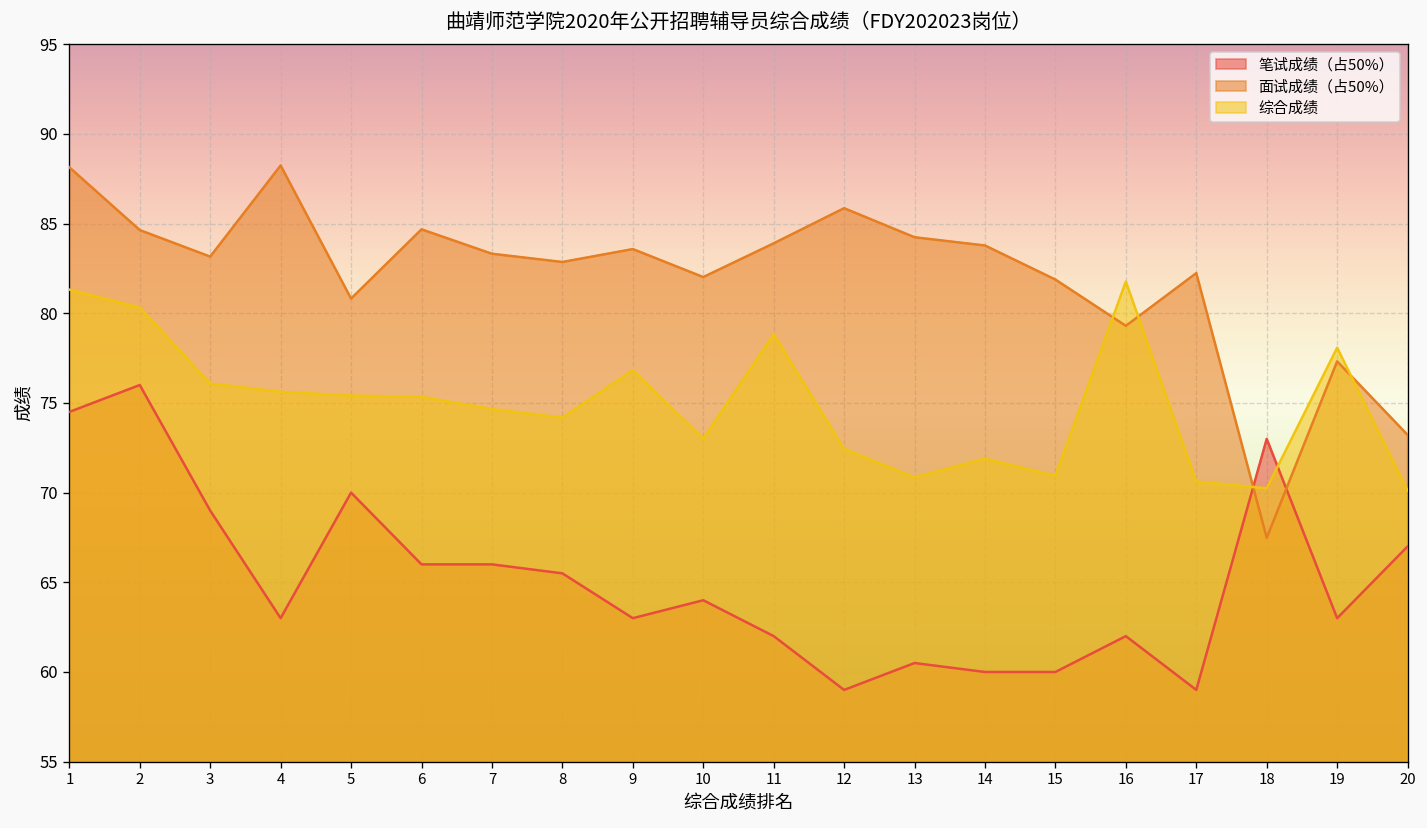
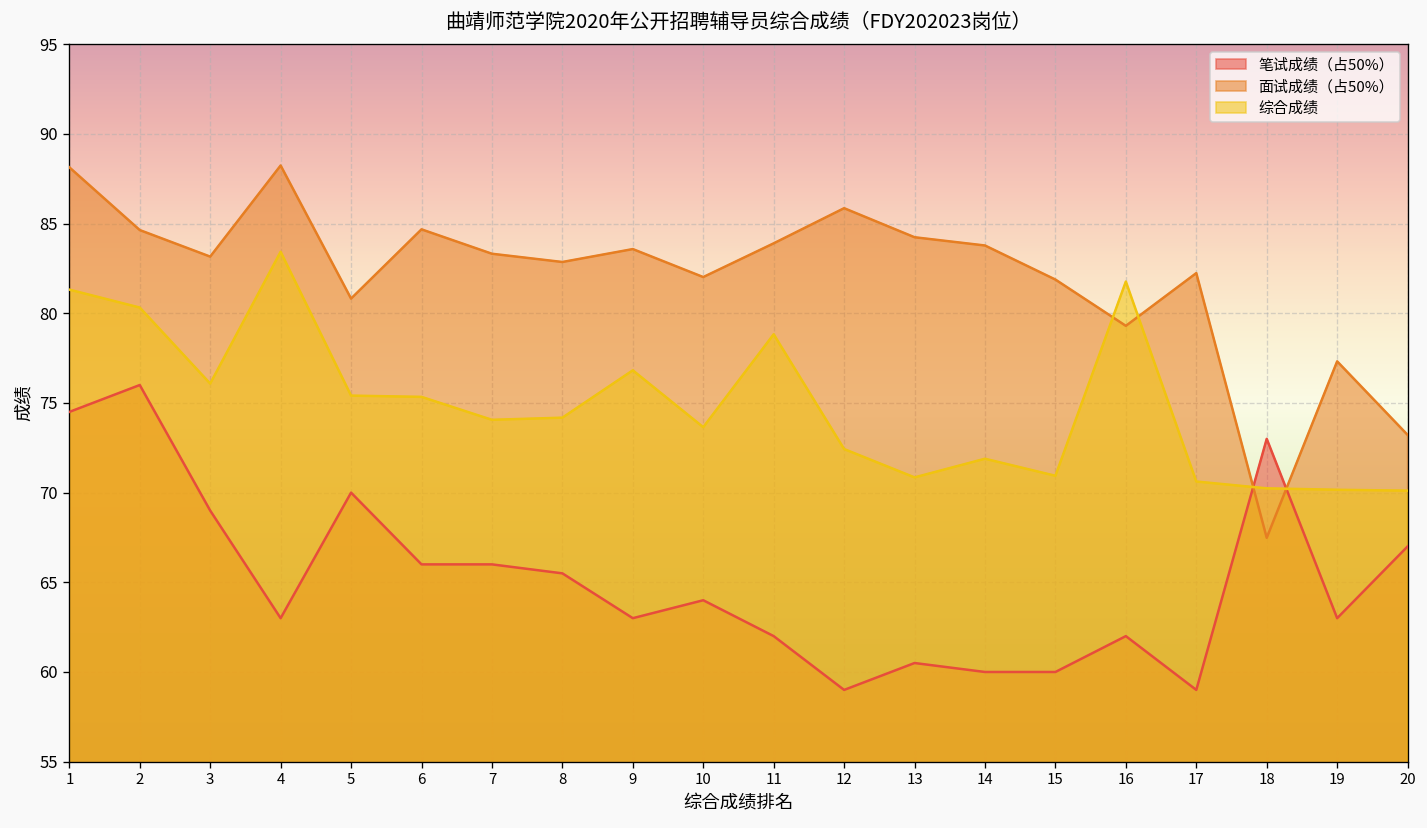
  {
    "综合成绩": {
      "1": 81.3,
      "2": 80.3,
      "3": 76.1,
-     "4": 75.6,
+     "4": 83.4,
      "5": 75.4,
      "6": 75.3,
-     "7": 74.7,
+     "7": 74.1,
      "8": 74.2,
      "9": 76.8,
-     "10": 73.0,
+     "10": 73.7,
      "11": 78.8,
      "12": 72.4,
      "13": 70.9,
      "14": 71.9,
      "15": 70.9,
      "16": 81.8,
      "17": 70.6,
      "18": 70.2,
-     "19": 78.1,
+     "19": 70.2,
      "20": 70.1
    }
  }
